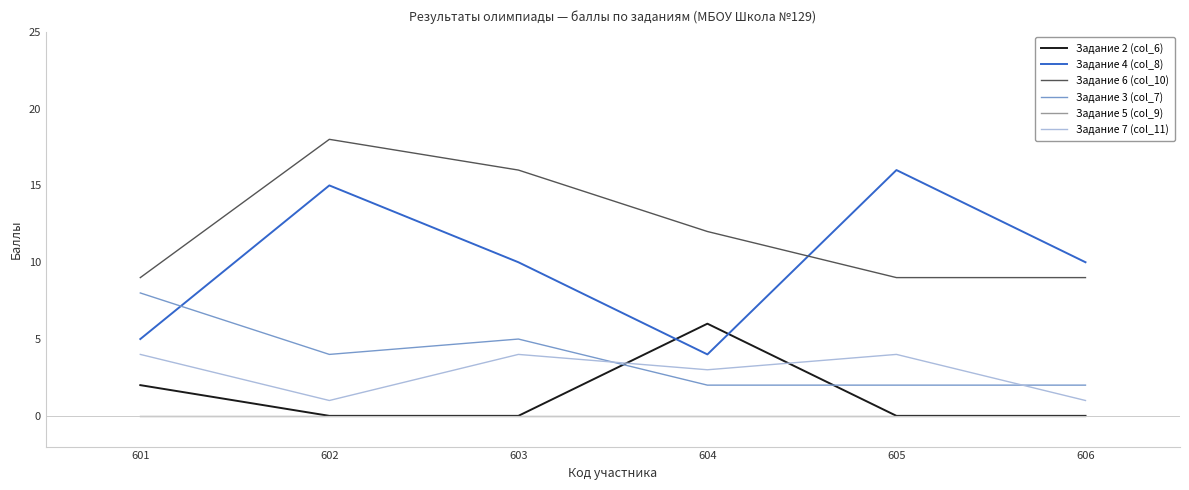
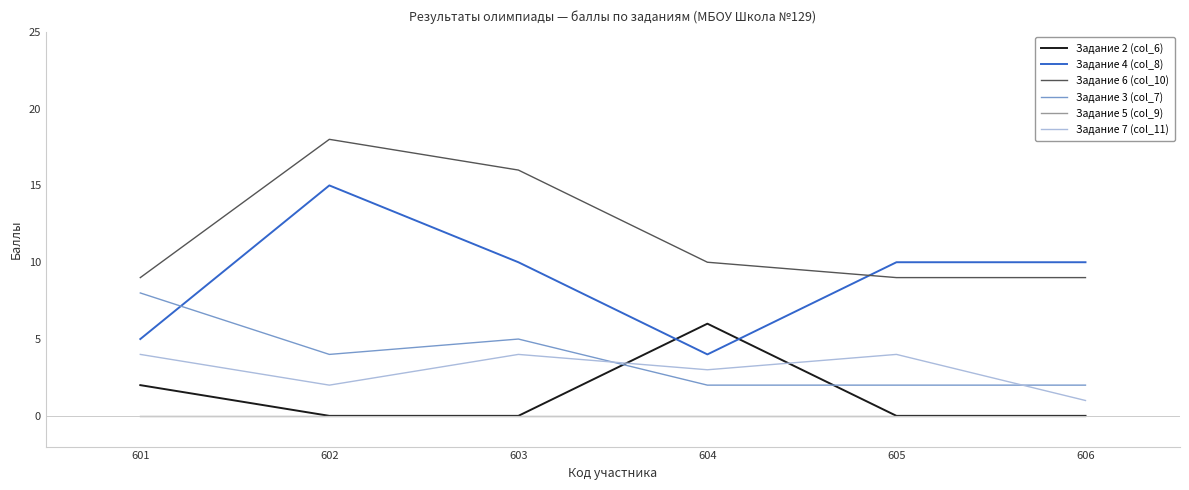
  {
    "Задание 2 (col_6)": {
      "601": 2,
      "604": 6
    },
    "Задание 4 (col_8)": {
      "601": 5,
      "602": 15,
      "603": 10,
      "604": 4,
-     "605": 16,
+     "605": 10,
      "606": 10
    },
    "Задание 6 (col_10)": {
      "601": 9,
      "602": 18,
      "603": 16,
-     "604": 12,
+     "604": 10,
      "605": 9,
      "606": 9
    },
    "Задание 3 (col_7)": {
      "601": 8,
      "602": 4,
      "603": 5,
      "604": 2,
      "605": 2,
      "606": 2
    },
    "Задание 5 (col_9)": {
      "601": 0,
      "604": 0
    },
    "Задание 7 (col_11)": {
      "601": 4,
-     "602": 1,
+     "602": 2,
      "603": 4,
      "604": 3,
      "605": 4,
      "606": 1
    }
  }
